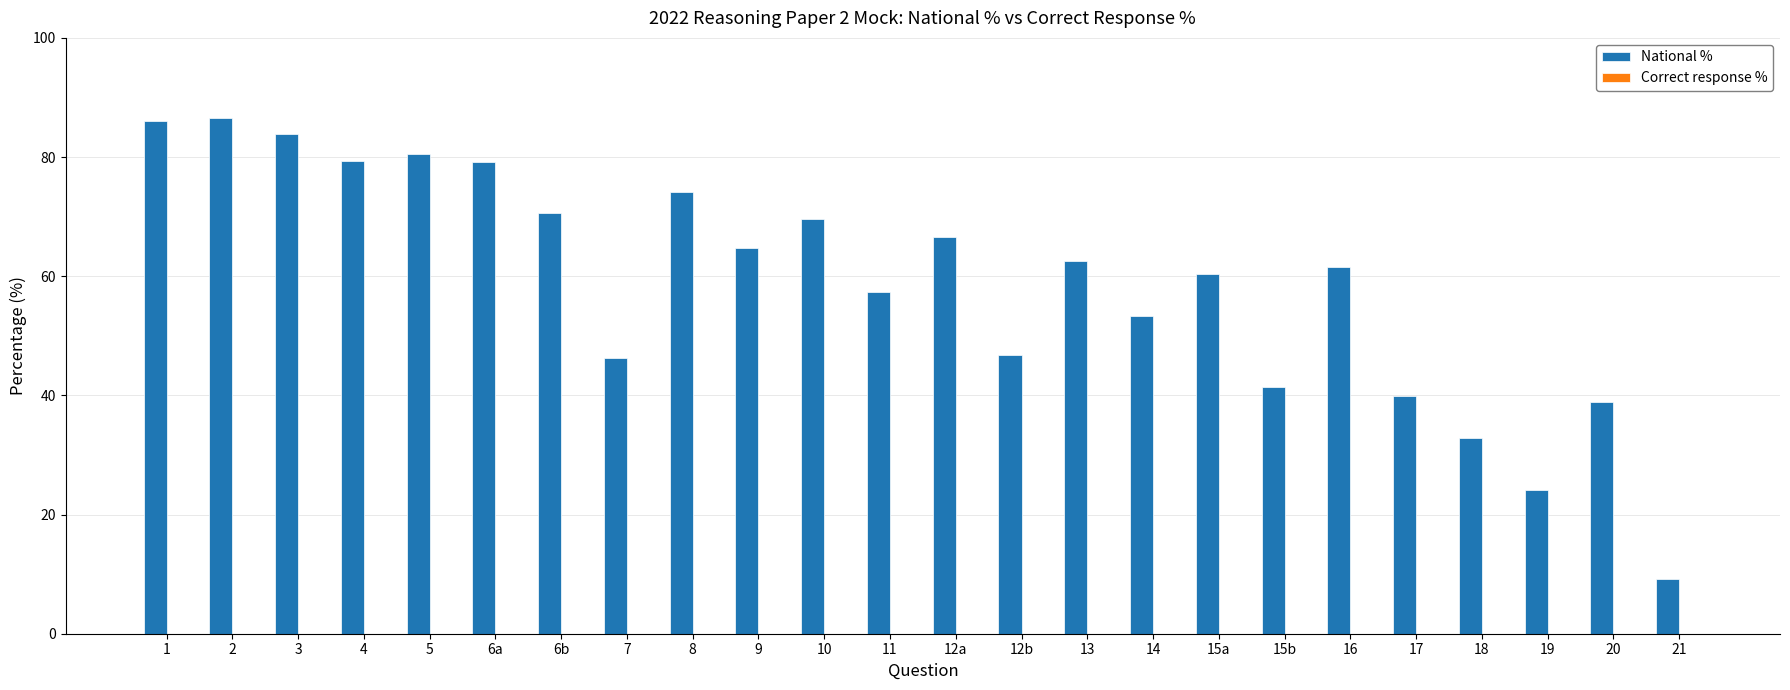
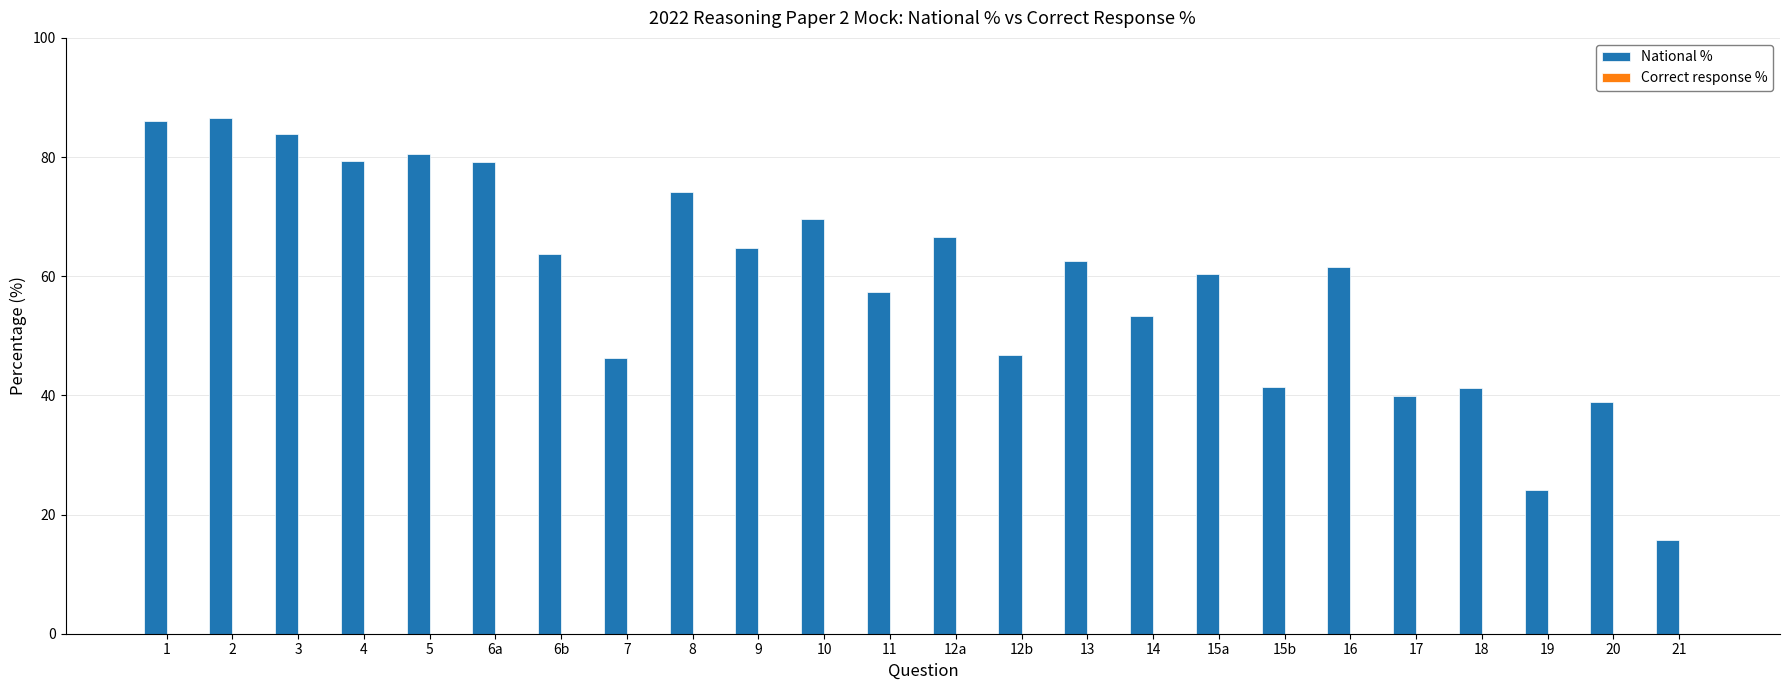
  {
    "National %": {
      "1": 86,
      "2": 87,
      "3": 84,
      "4": 79,
      "5": 81,
      "6a": 79,
-     "6b": 71,
+     "6b": 64,
      "7": 46,
      "8": 74,
      "9": 65,
      "10": 70,
      "11": 57,
      "12a": 67,
      "12b": 47,
      "13": 63,
      "14": 53,
      "15a": 60,
      "15b": 41,
      "16": 62,
      "17": 40,
-     "18": 33,
+     "18": 41,
      "19": 24,
      "20": 39,
-     "21": 9
+     "21": 16
    },
    "Correct response %": {
      "1": 0,
      "2": 0,
      "3": 0,
      "4": 0,
      "5": 0,
      "6a": 0,
      "6b": 0,
      "7": 0,
      "8": 0,
      "9": 0,
      "10": 0,
      "11": 0,
      "12a": 0,
      "12b": 0,
      "13": 0,
      "14": 0,
      "15a": 0,
      "15b": 0,
      "16": 0,
      "17": 0,
      "18": 0,
      "19": 0,
      "20": 0,
      "21": 0
    }
  }
